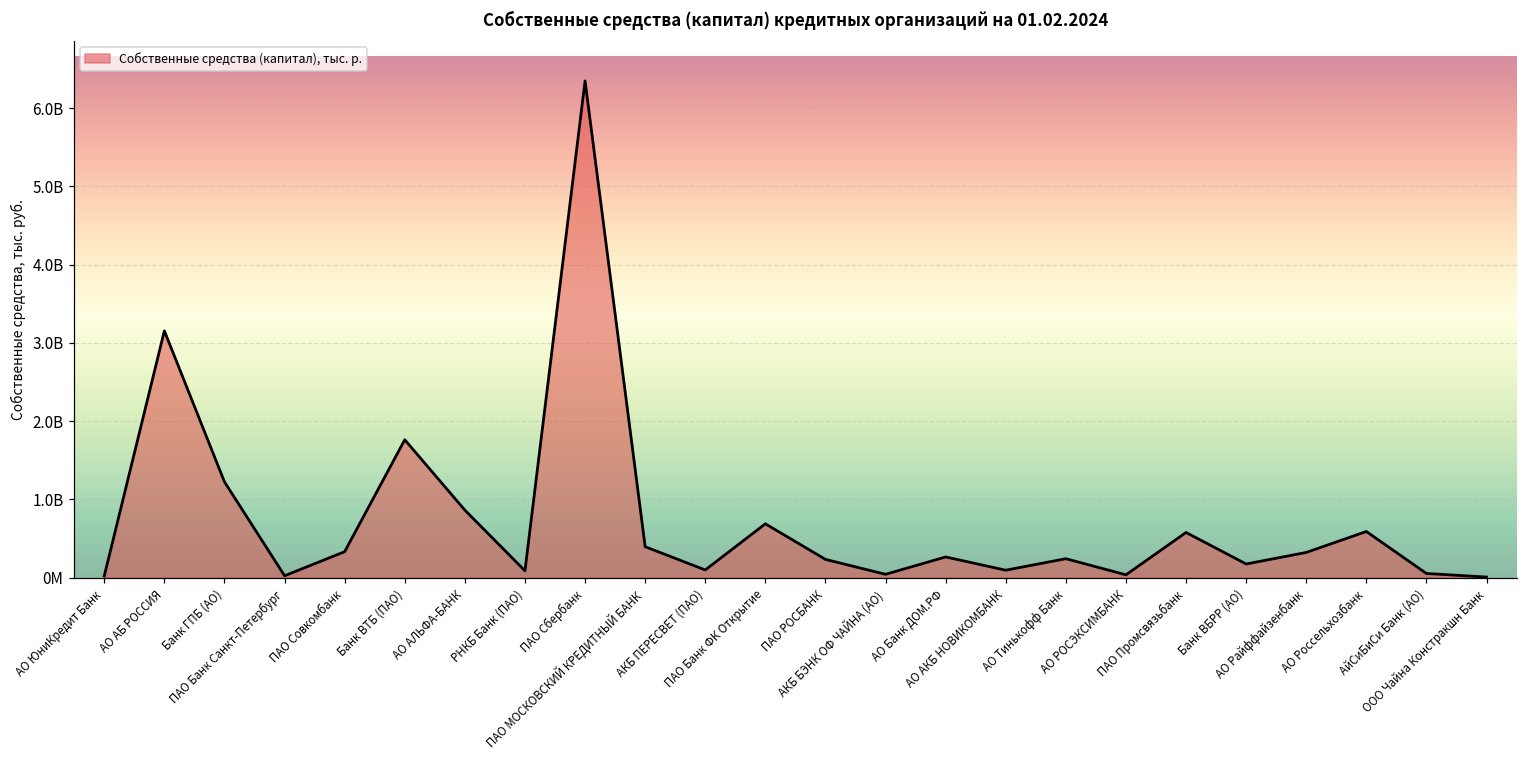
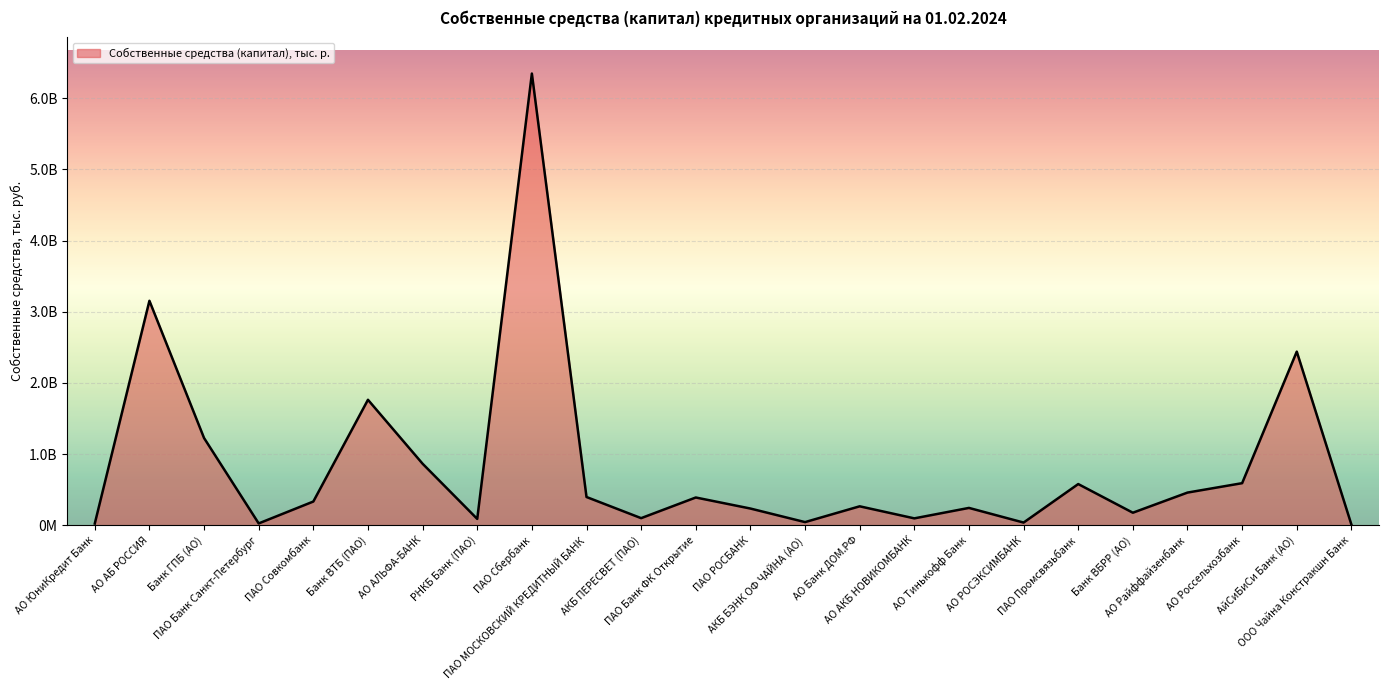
  {
    "АО ЮниКредит Банк": 0,
    "АО АБ РОССИЯ": 3200000000,
    "Банк ГПБ (АО)": 1200000000,
    "ПАО Банк Санкт-Петербург": 0,
    "ПАО Совкомбанк": 300000000,
    "Банк ВТБ (ПАО)": 1800000000,
    "АО АЛЬФА-БАНК": 900000000,
    "РНКБ Банк (ПАО)": 100000000,
    "ПАО Сбербанк": 6300000000,
    "ПАО МОСКОВСКИЙ КРЕДИТНЫЙ БАНК": 400000000,
    "АКБ ПЕРЕСВЕТ (ПАО)": 100000000,
-   "ПАО Банк ФК Открытие": 700000000,
+   "ПАО Банк ФК Открытие": 400000000,
    "ПАО РОСБАНК": 200000000,
    "АКБ БЭНК ОФ ЧАЙНА (АО)": 0,
    "АО Банк ДОМ.РФ": 300000000,
    "АО АКБ НОВИКОМБАНК": 100000000,
    "АО Тинькофф Банк": 200000000,
    "АО РОСЭКСИМБАНК": 0,
    "ПАО Промсвязьбанк": 600000000,
    "Банк ВБРР (АО)": 200000000,
-   "АО Райффайзенбанк": 300000000,
+   "АО Райффайзенбанк": 500000000,
    "АО Россельхозбанк": 600000000,
-   "АйСиБиСи Банк (АО)": 100000000,
+   "АйСиБиСи Банк (АО)": 2400000000,
    "ООО Чайна Констракшн Банк": 0
  }
